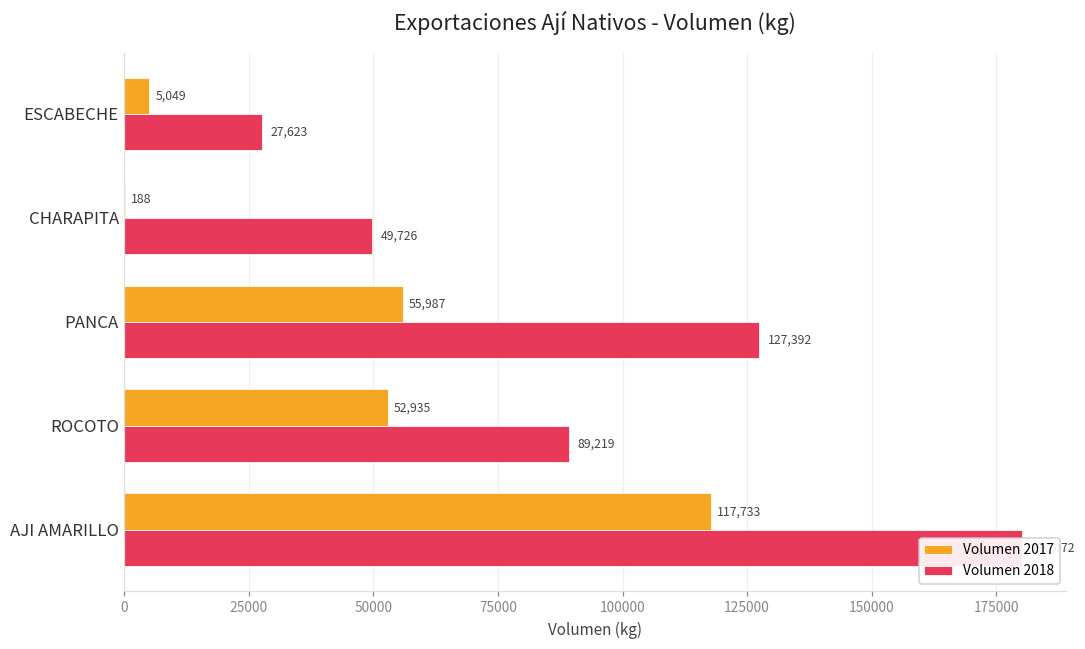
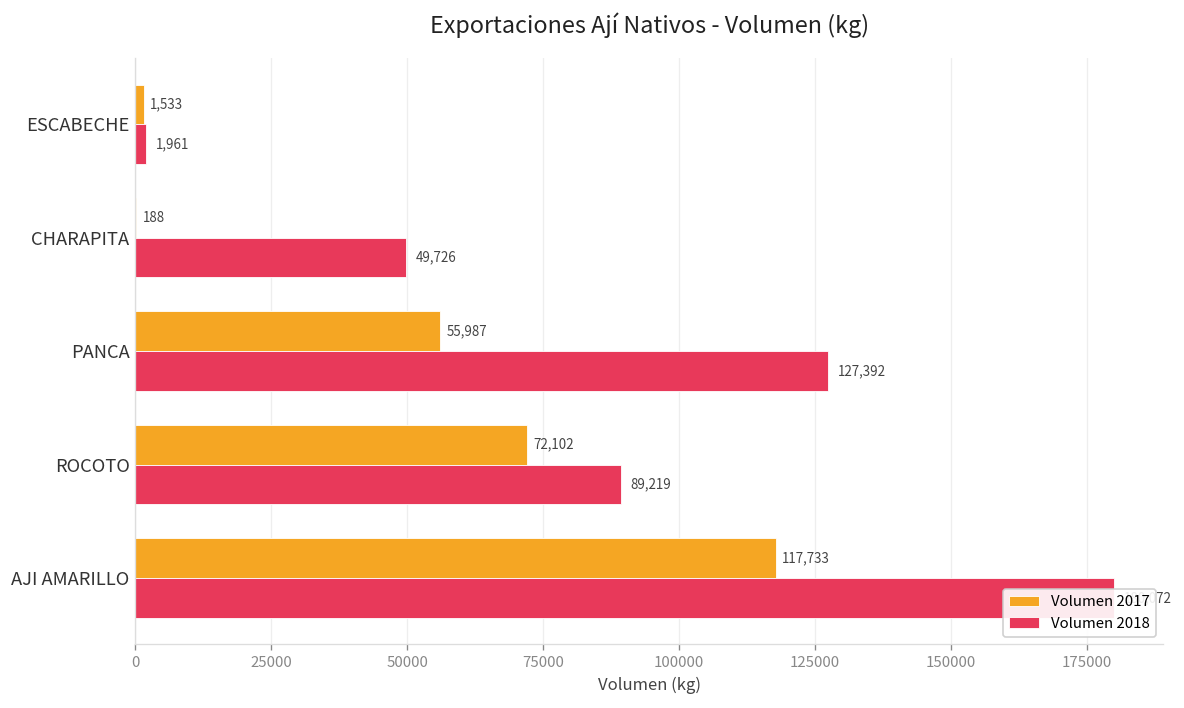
  {
    "Volumen 2017": {
-     "ESCABECHE": "5,049",
+     "ESCABECHE": "1,533",
      "CHARAPITA": "188",
      "PANCA": "55,987",
-     "ROCOTO": "52,935",
+     "ROCOTO": "72,102",
      "AJI AMARILLO": "117,733"
    },
    "Volumen 2018": {
-     "ESCABECHE": "27,623",
+     "ESCABECHE": "1,961",
      "CHARAPITA": "49,726",
      "PANCA": "127,392",
      "ROCOTO": "89,219"
    }
  }
